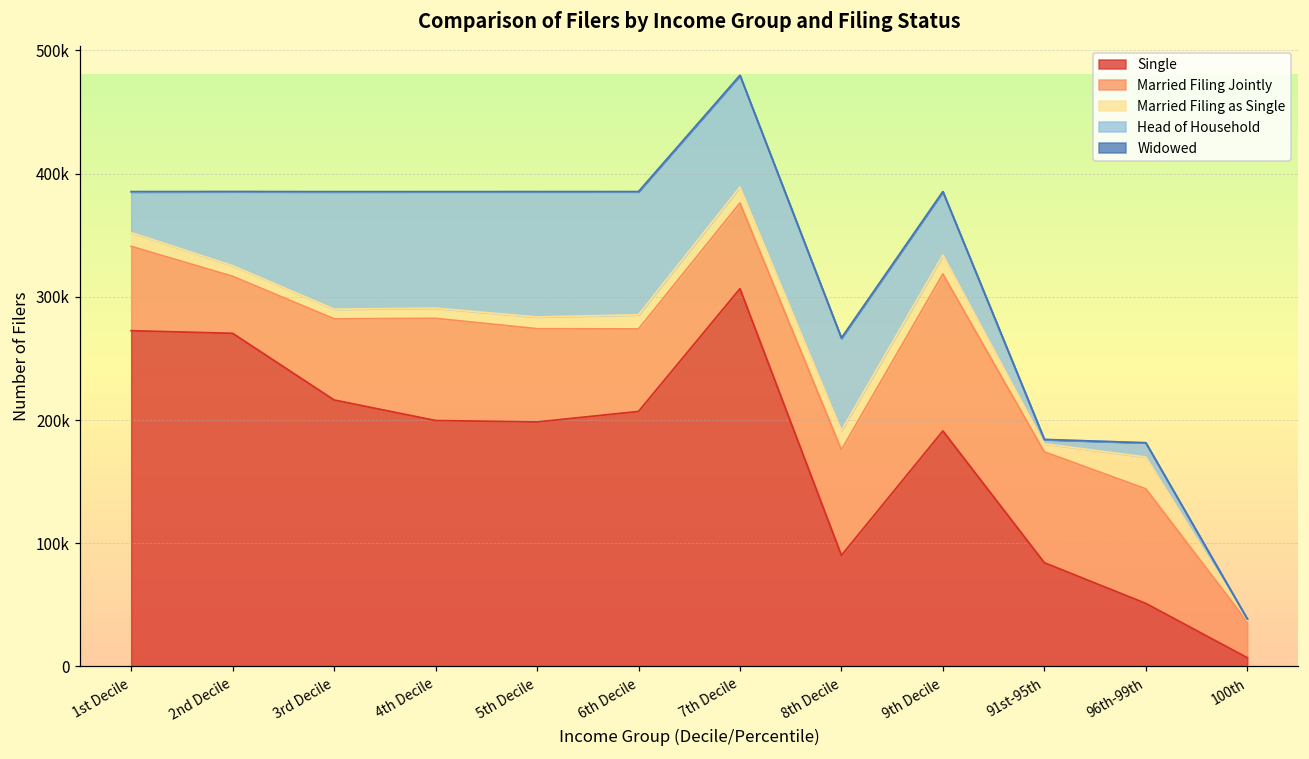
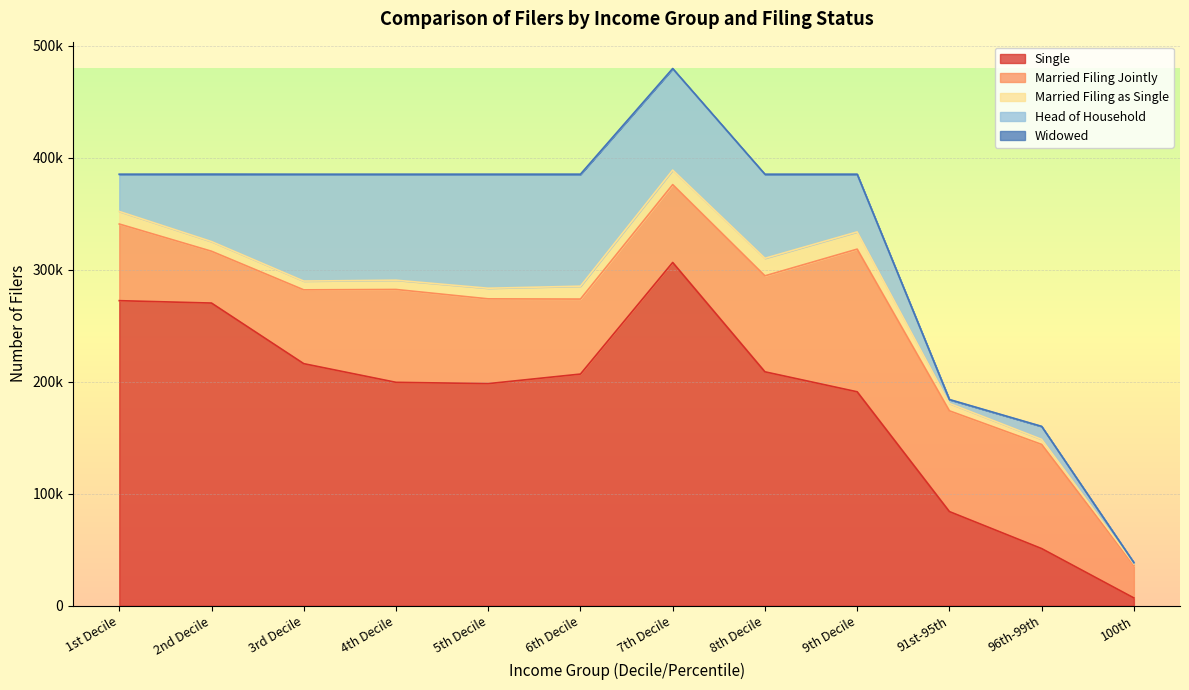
  {
    "Single": {
      "1st Decile": 272000,
      "2nd Decile": 270000,
      "3rd Decile": 216000,
      "4th Decile": 200000,
      "5th Decile": 198000,
      "6th Decile": 207000,
      "7th Decile": 307000,
-     "8th Decile": 90000,
+     "8th Decile": 209000,
      "9th Decile": 191000,
      "91st-95th": 84000,
      "96th-99th": 51000,
      "100th": 7000
    },
    "Married Filing Jointly": {
      "1st Decile": 68000,
      "2nd Decile": 46000,
      "3rd Decile": 66000,
      "4th Decile": 83000,
      "5th Decile": 76000,
      "6th Decile": 67000,
      "7th Decile": 70000,
      "8th Decile": 86000,
      "9th Decile": 127000,
      "91st-95th": 90000,
      "96th-99th": 93000
    },
    "Married Filing as Single": {
      "1st Decile": 11000,
      "2nd Decile": 9000,
      "3rd Decile": 8000,
      "4th Decile": 8000,
      "5th Decile": 9000,
      "6th Decile": 12000,
      "7th Decile": 13000,
      "8th Decile": 16000,
      "9th Decile": 15000,
      "91st-95th": 7000,
-     "96th-99th": 26000
+     "96th-99th": 5000
    }
  }
